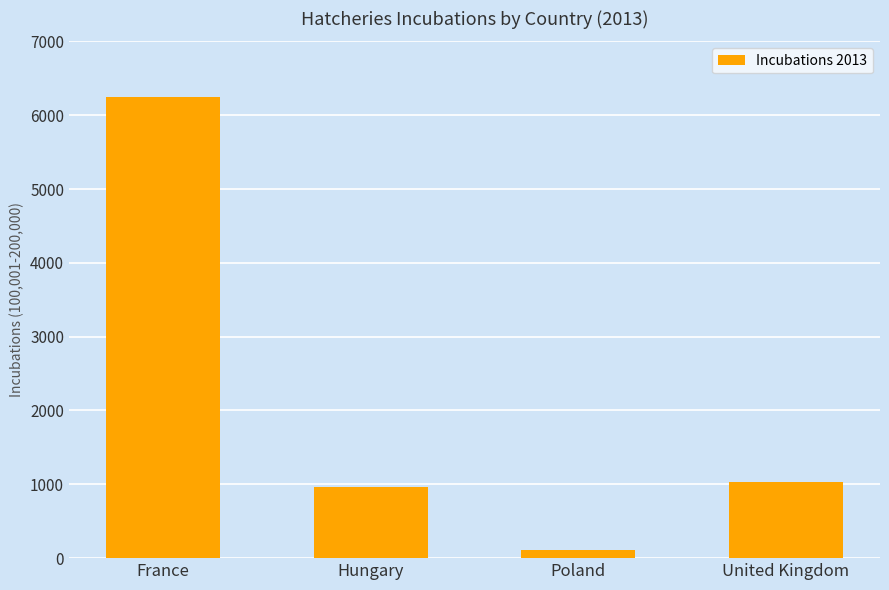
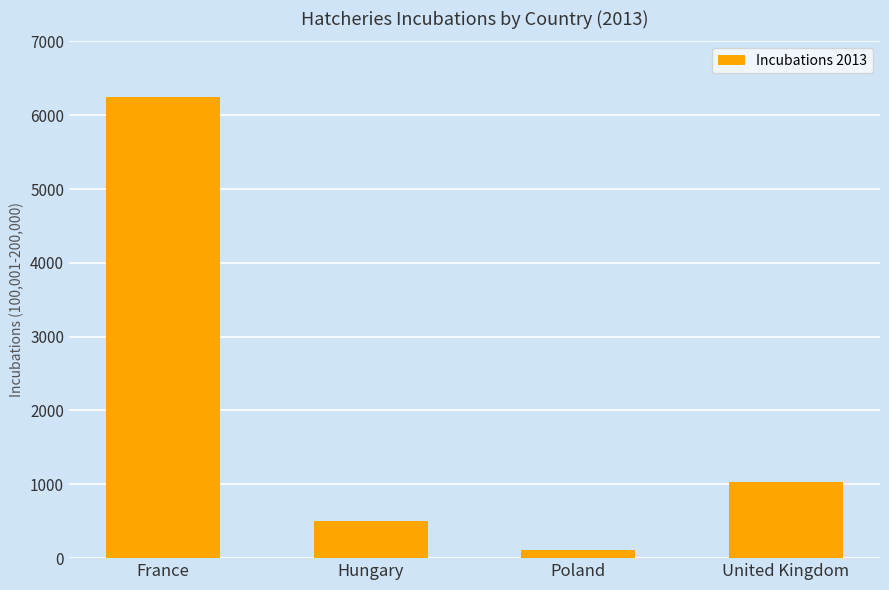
  {
    "France": 6200,
-   "Hungary": 1000,
+   "Hungary": 500,
    "Poland": 100,
    "United Kingdom": 1000
  }
